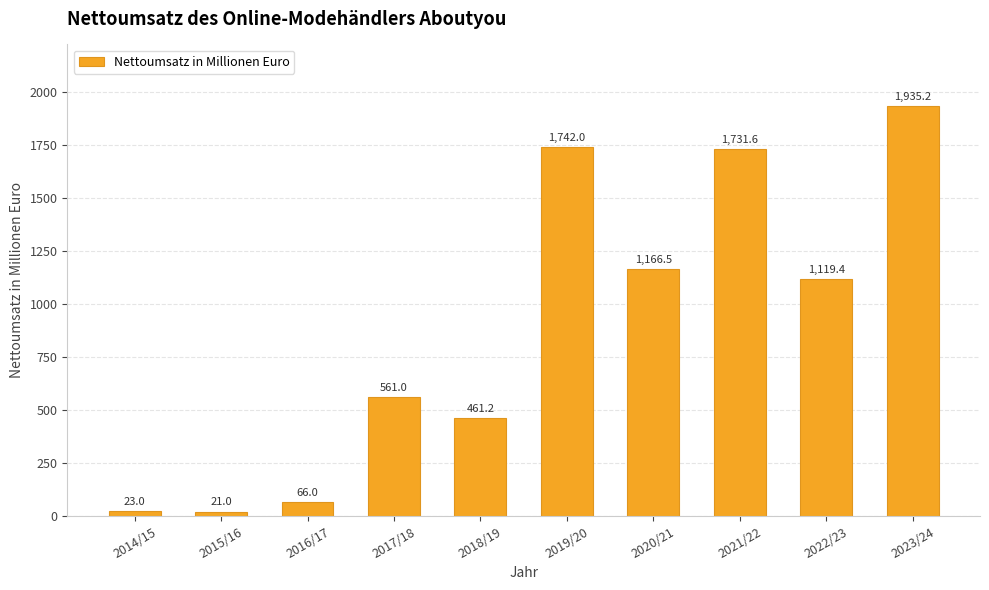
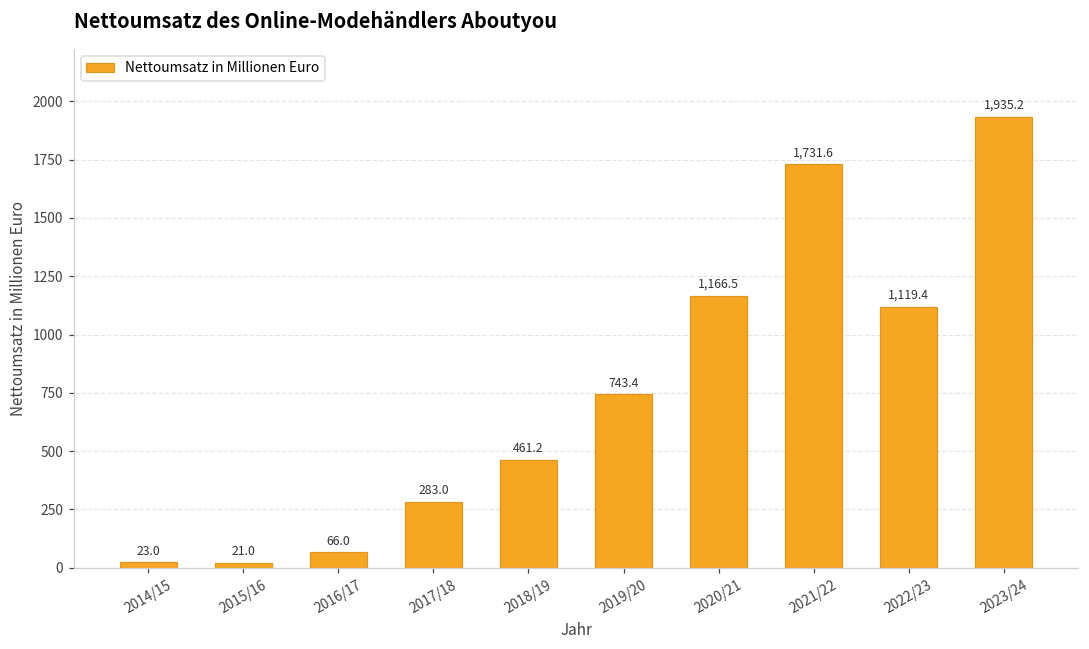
  {
    "2014/15": "23.0",
    "2015/16": "21.0",
    "2016/17": "66.0",
-   "2017/18": "561.0",
+   "2017/18": "283.0",
    "2018/19": "461.2",
-   "2019/20": "1,742.0",
+   "2019/20": "743.4",
    "2020/21": "1,166.5",
    "2021/22": "1,731.6",
    "2022/23": "1,119.4",
    "2023/24": "1,935.2"
  }
